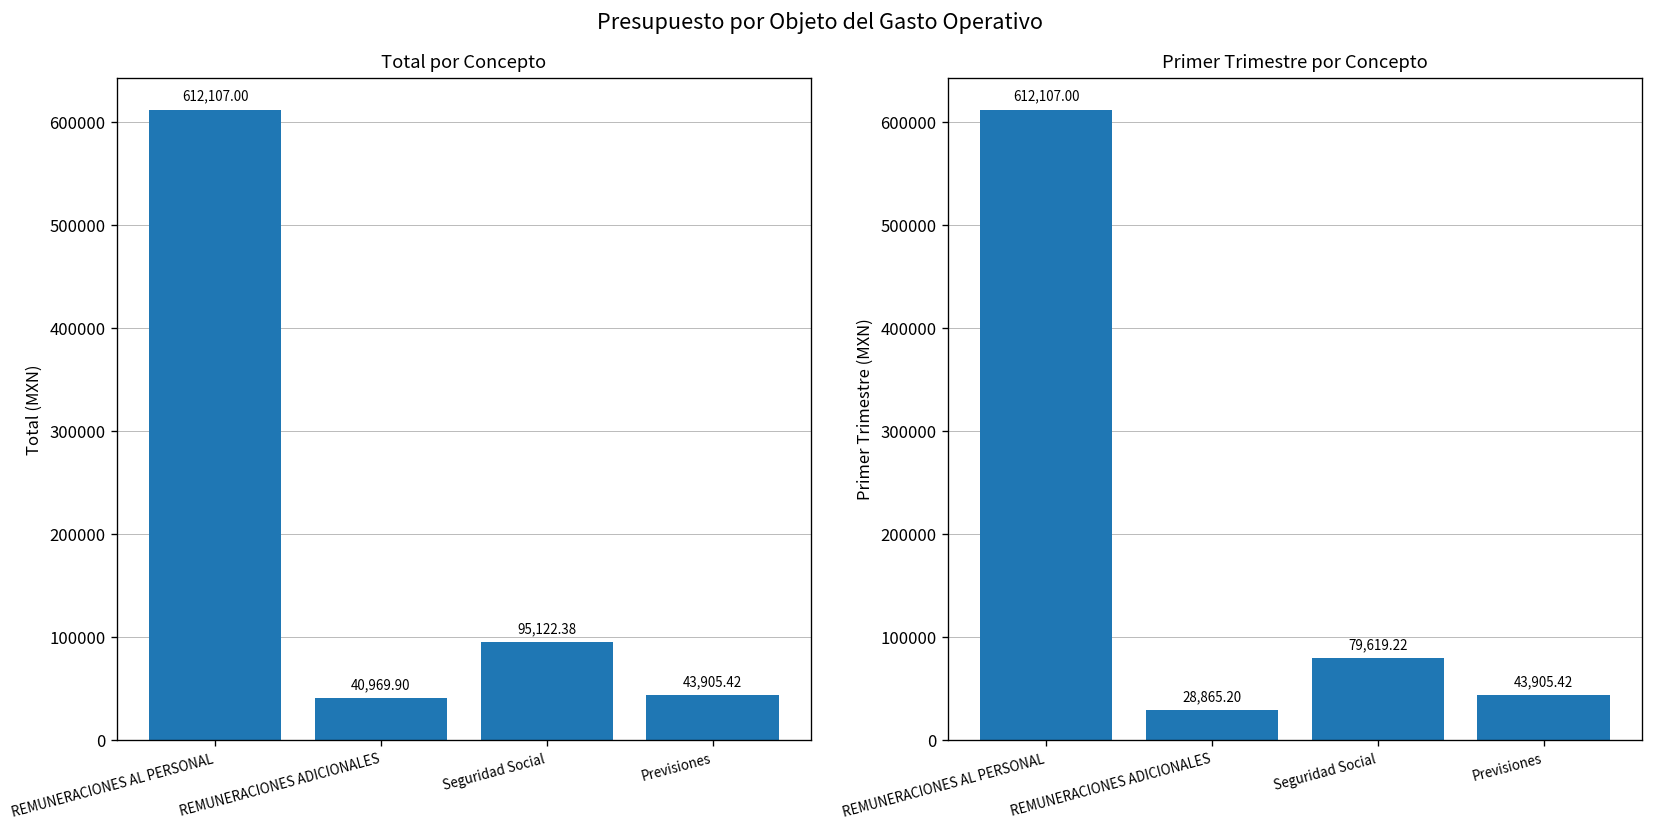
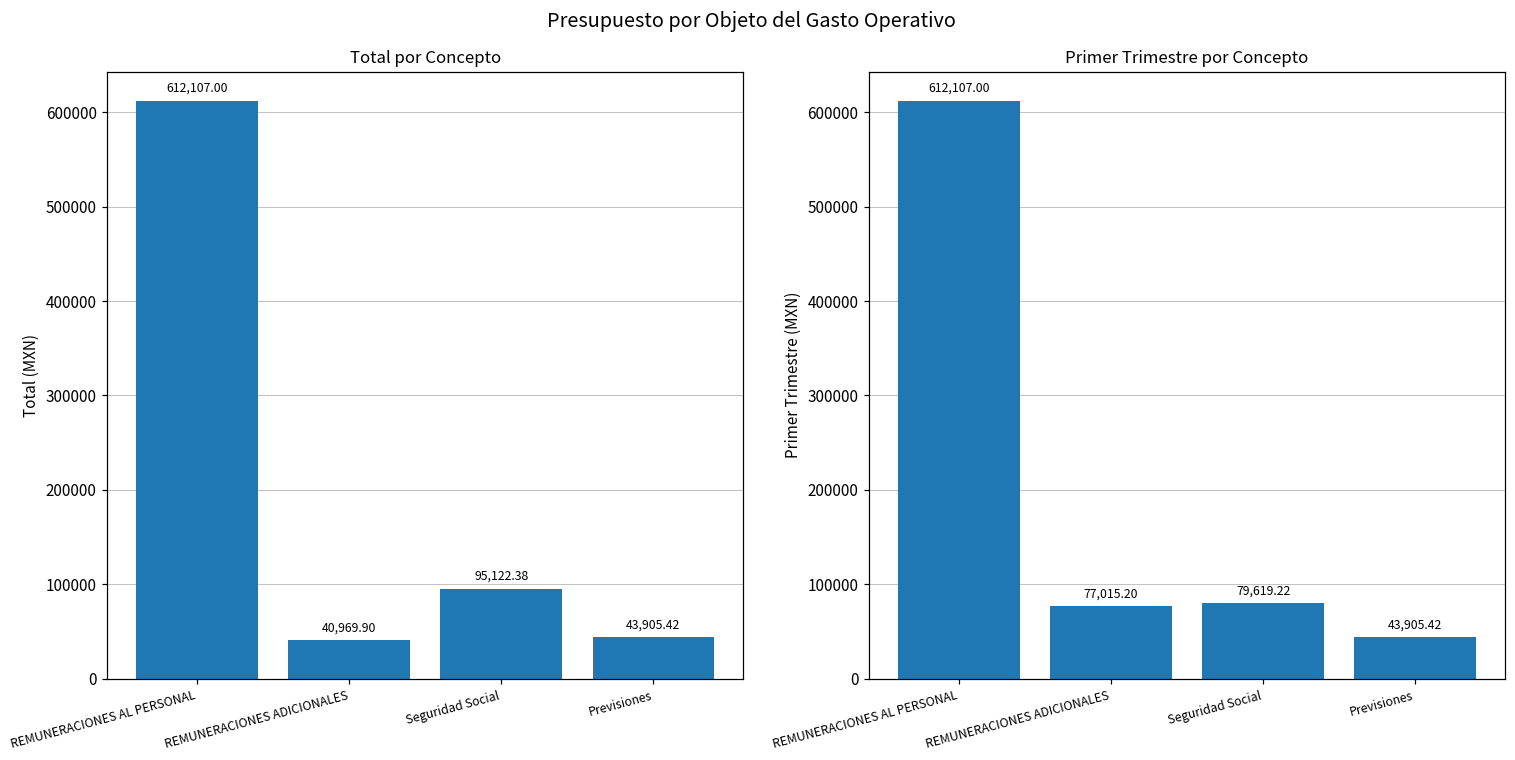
  {
    "Total por Concepto": {
      "REMUNERACIONES AL PERSONAL": "612,107.00",
      "REMUNERACIONES ADICIONALES": "40,969.90",
      "Seguridad Social": "95,122.38",
      "Previsiones": "43,905.42"
    },
    "Primer Trimestre por Concepto": {
      "REMUNERACIONES AL PERSONAL": "612,107.00",
-     "REMUNERACIONES ADICIONALES": "28,865.20",
+     "REMUNERACIONES ADICIONALES": "77,015.20",
      "Seguridad Social": "79,619.22",
      "Previsiones": "43,905.42"
    }
  }
